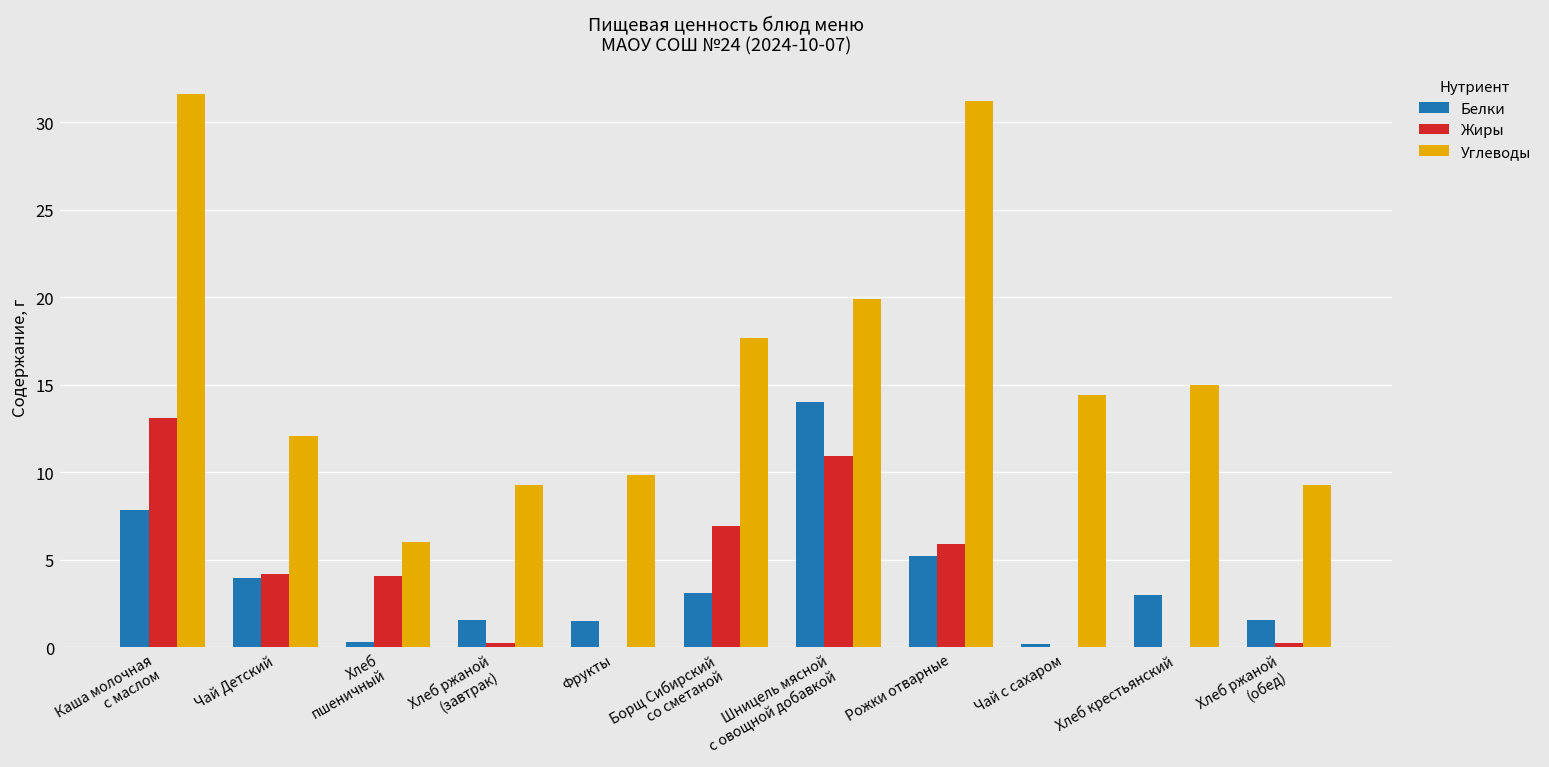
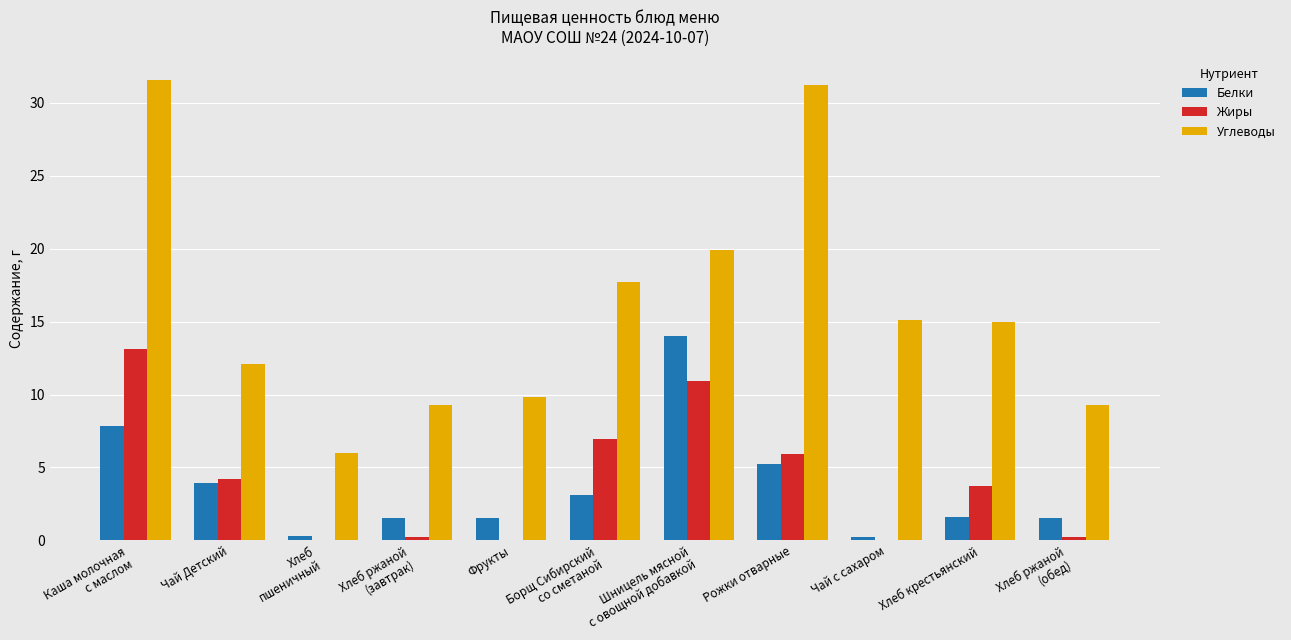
  {
    "Белки": {
      "Каша молочная с маслом": 7.9,
      "Чай Детский": 4.0,
      "Хлеб пшеничный": 0.3,
      "Хлеб ржаной (завтрак)": 1.6,
      "Фрукты": 1.5,
      "Борщ Сибирский со сметаной": 3.1,
      "Шницель мясной с овощной добавкой": 14.0,
      "Рожки отварные": 5.3,
      "Чай с сахаром": 0.2,
-     "Хлеб крестьянский": 3.0,
+     "Хлеб крестьянский": 1.6,
      "Хлеб ржаной (обед)": 1.6
    },
    "Жиры": {
      "Каша молочная с маслом": 13.1,
      "Чай Детский": 4.2,
-     "Хлеб пшеничный": 4.1,
+     "Хлеб пшеничный": 0.0,
      "Хлеб ржаной (завтрак)": 0.2,
      "Фрукты": 0.0,
      "Борщ Сибирский со сметаной": 6.9,
      "Шницель мясной с овощной добавкой": 11.0,
      "Рожки отварные": 5.9,
      "Чай с сахаром": 0.0,
-     "Хлеб крестьянский": 0.0,
+     "Хлеб крестьянский": 3.7,
      "Хлеб ржаной (обед)": 0.2
    },
    "Углеводы": {
      "Каша молочная с маслом": 31.6,
      "Чай Детский": 12.1,
      "Хлеб пшеничный": 6.0,
      "Хлеб ржаной (завтрак)": 9.3,
      "Фрукты": 9.9,
      "Борщ Сибирский со сметаной": 17.7,
      "Шницель мясной с овощной добавкой": 19.9,
      "Рожки отварные": 31.3,
-     "Чай с сахаром": 14.4,
+     "Чай с сахаром": 15.1,
      "Хлеб крестьянский": 15.0,
      "Хлеб ржаной (обед)": 9.3
    }
  }
